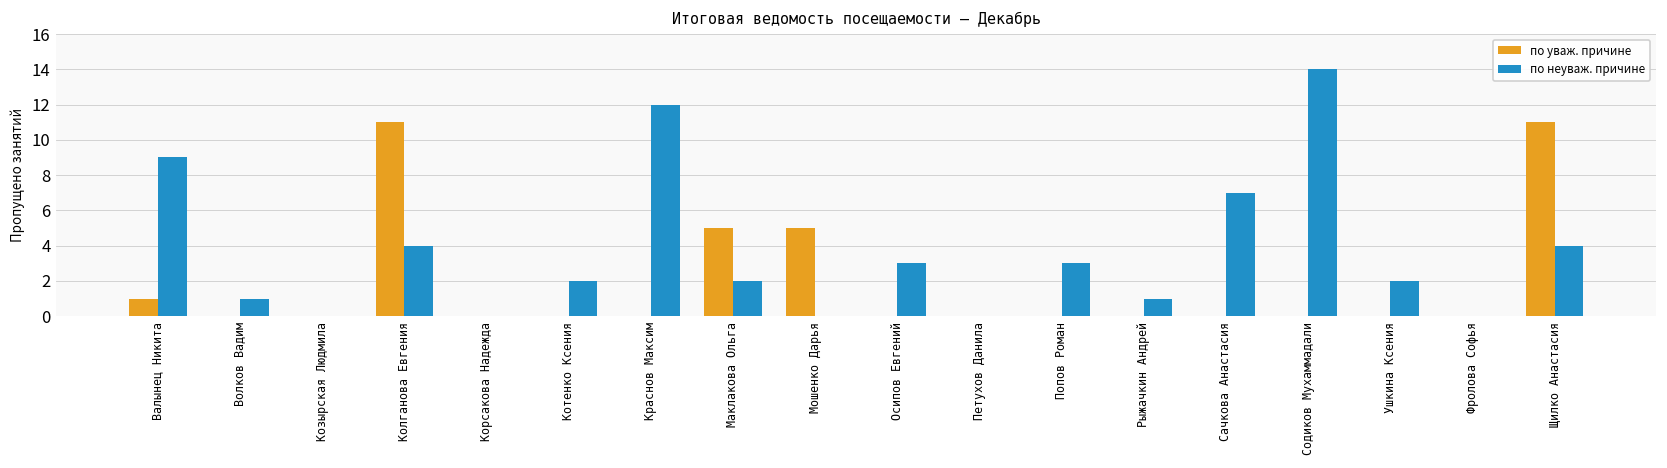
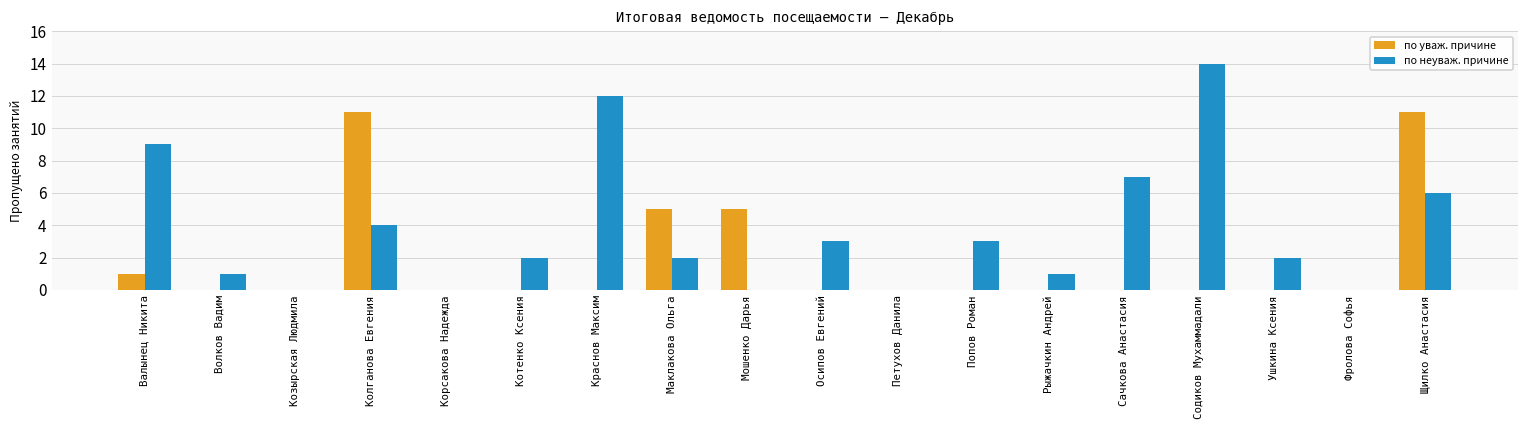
  {
    "по уваж. причине": {
      "Валынец Никита": 1,
      "Волков Вадим": 0,
      "Козырская Людмила": 0,
      "Колганова Евгения": 11,
      "Корсакова Надежда": 0,
      "Котенко Ксения": 0,
      "Краснов Максим": 0,
      "Маклакова Ольга": 5,
      "Мошенко Дарья": 5,
      "Осипов Евгений": 0,
      "Петухов Данила": 0,
      "Попов Роман": 0,
      "Рыжачкин Андрей": 0,
      "Сачкова Анастасия": 0,
      "Содиков Мухаммадали": 0,
      "Ушкина Ксения": 0,
      "Фролова Софья": 0,
      "Щилко Анастасия": 11
    },
    "по неуваж. причине": {
      "Валынец Никита": 9,
      "Волков Вадим": 1,
      "Козырская Людмила": 0,
      "Колганова Евгения": 4,
      "Корсакова Надежда": 0,
      "Котенко Ксения": 2,
      "Краснов Максим": 12,
      "Маклакова Ольга": 2,
      "Мошенко Дарья": 0,
      "Осипов Евгений": 3,
      "Петухов Данила": 0,
      "Попов Роман": 3,
      "Рыжачкин Андрей": 1,
      "Сачкова Анастасия": 7,
      "Содиков Мухаммадали": 14,
      "Ушкина Ксения": 2,
      "Фролова Софья": 0,
-     "Щилко Анастасия": 4
+     "Щилко Анастасия": 6
    }
  }
